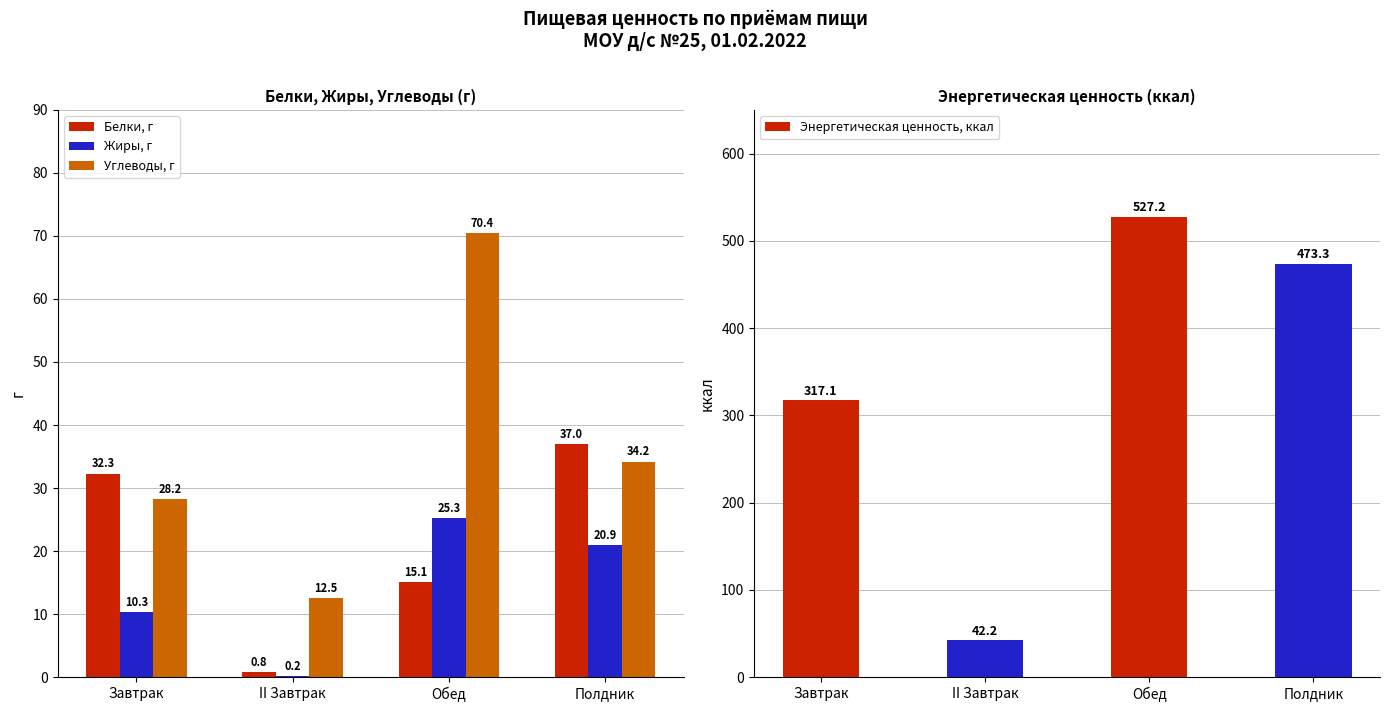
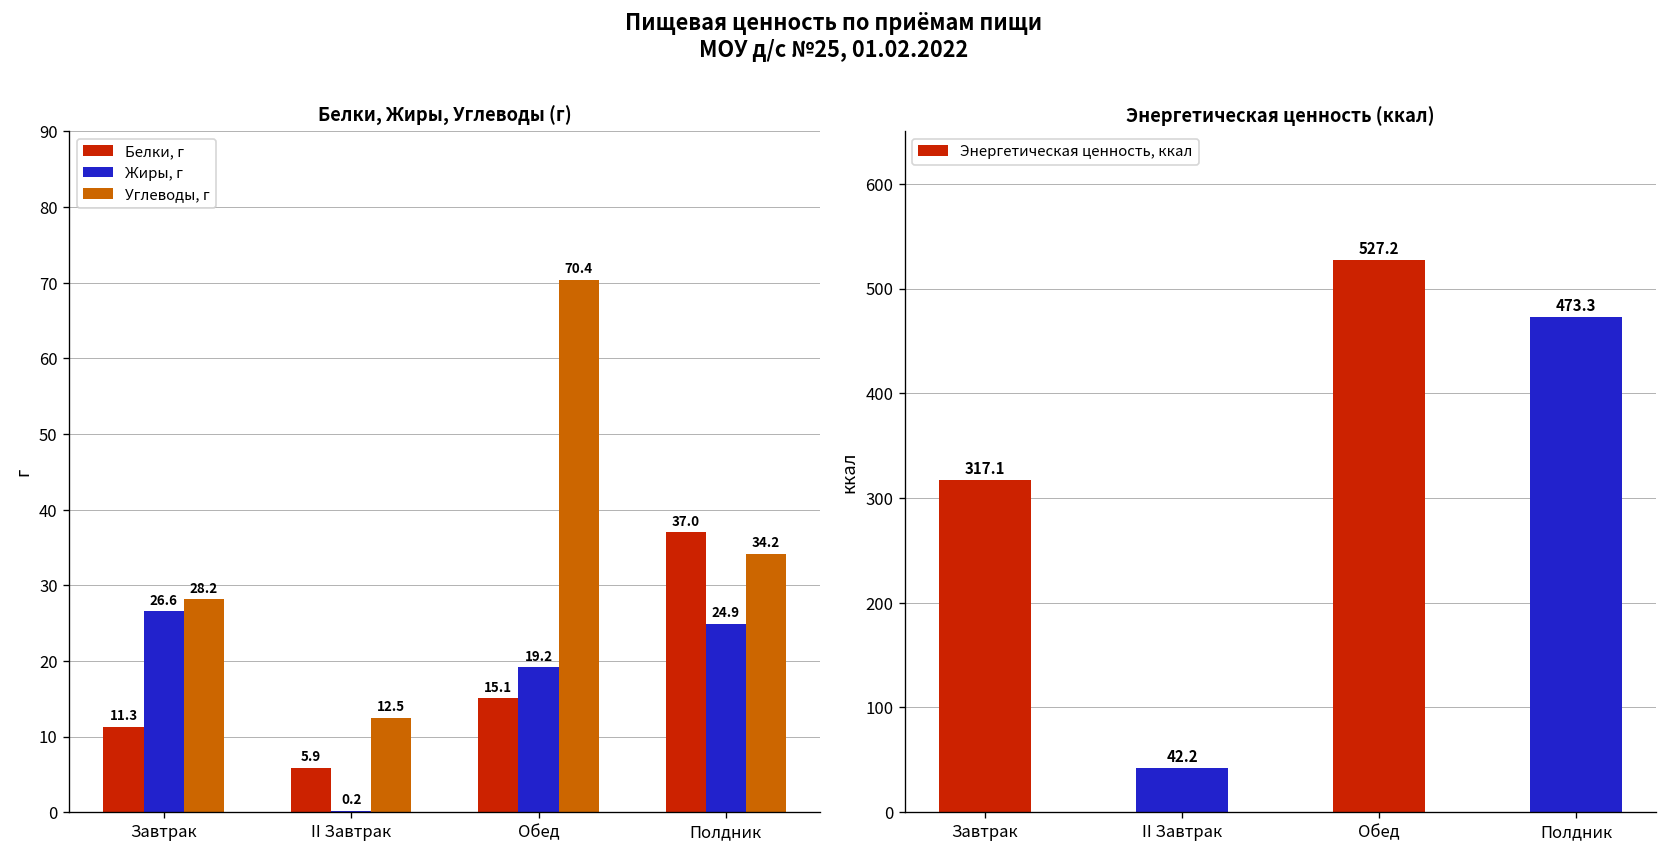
  {
    "Белки, Жиры, Углеводы (г)": {
      "Белки, г": {
-       "Завтрак": 32.3,
-       "II Завтрак": 0.8,
+       "Завтрак": 11.3,
+       "II Завтрак": 5.9,
        "Обед": 15.1,
        "Полдник": 37.0
      },
      "Жиры, г": {
-       "Завтрак": 10.3,
+       "Завтрак": 26.6,
        "II Завтрак": 0.2,
-       "Обед": 25.3,
-       "Полдник": 20.9
+       "Обед": 19.2,
+       "Полдник": 24.9
      },
      "Углеводы, г": {
        "Завтрак": 28.2,
        "II Завтрак": 12.5,
        "Обед": 70.4,
        "Полдник": 34.2
      }
    },
    "Энергетическая ценность (ккал)": {
      "Завтрак": 317.1,
      "II Завтрак": 42.2,
      "Обед": 527.2,
      "Полдник": 473.3
    }
  }
